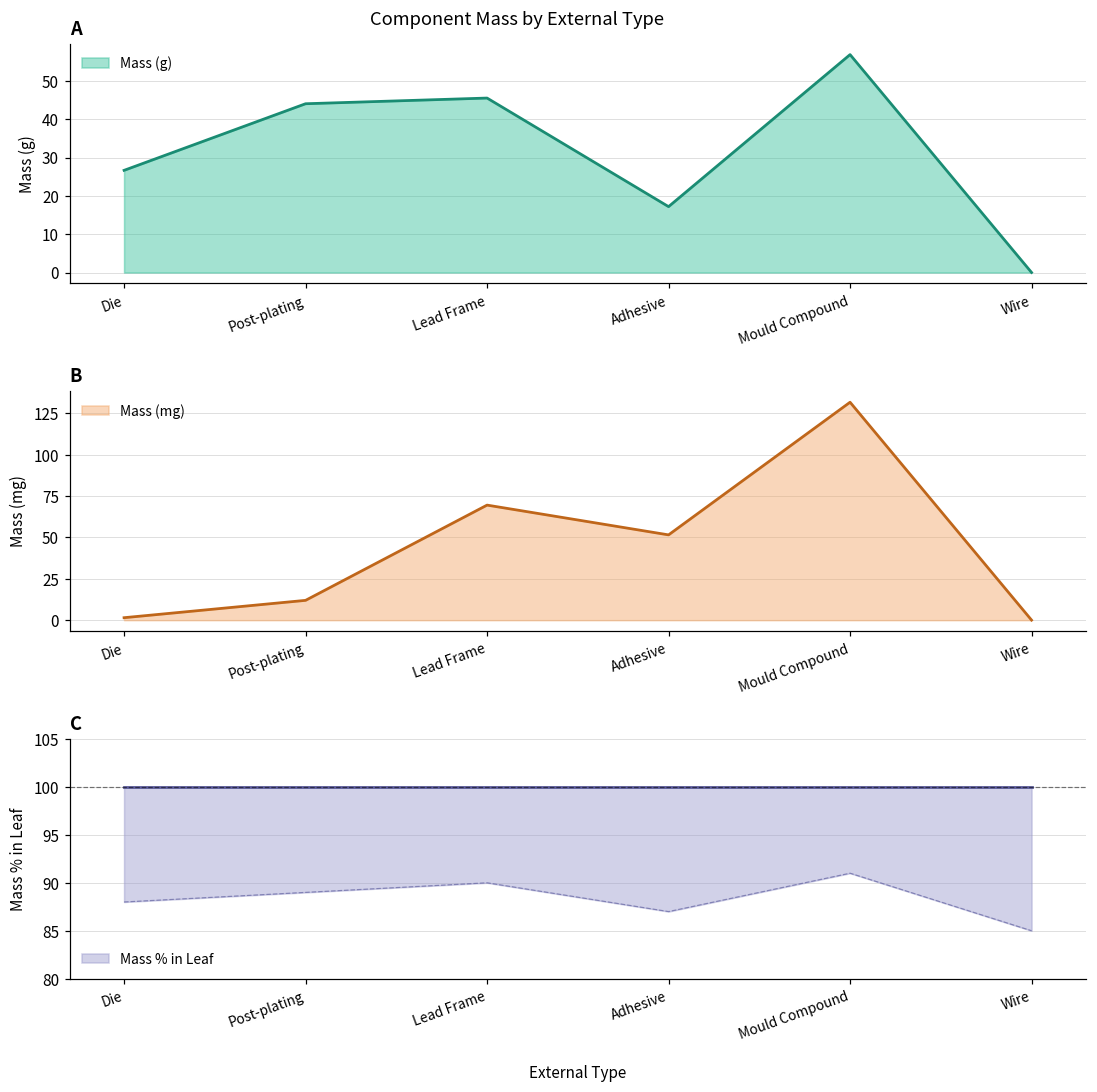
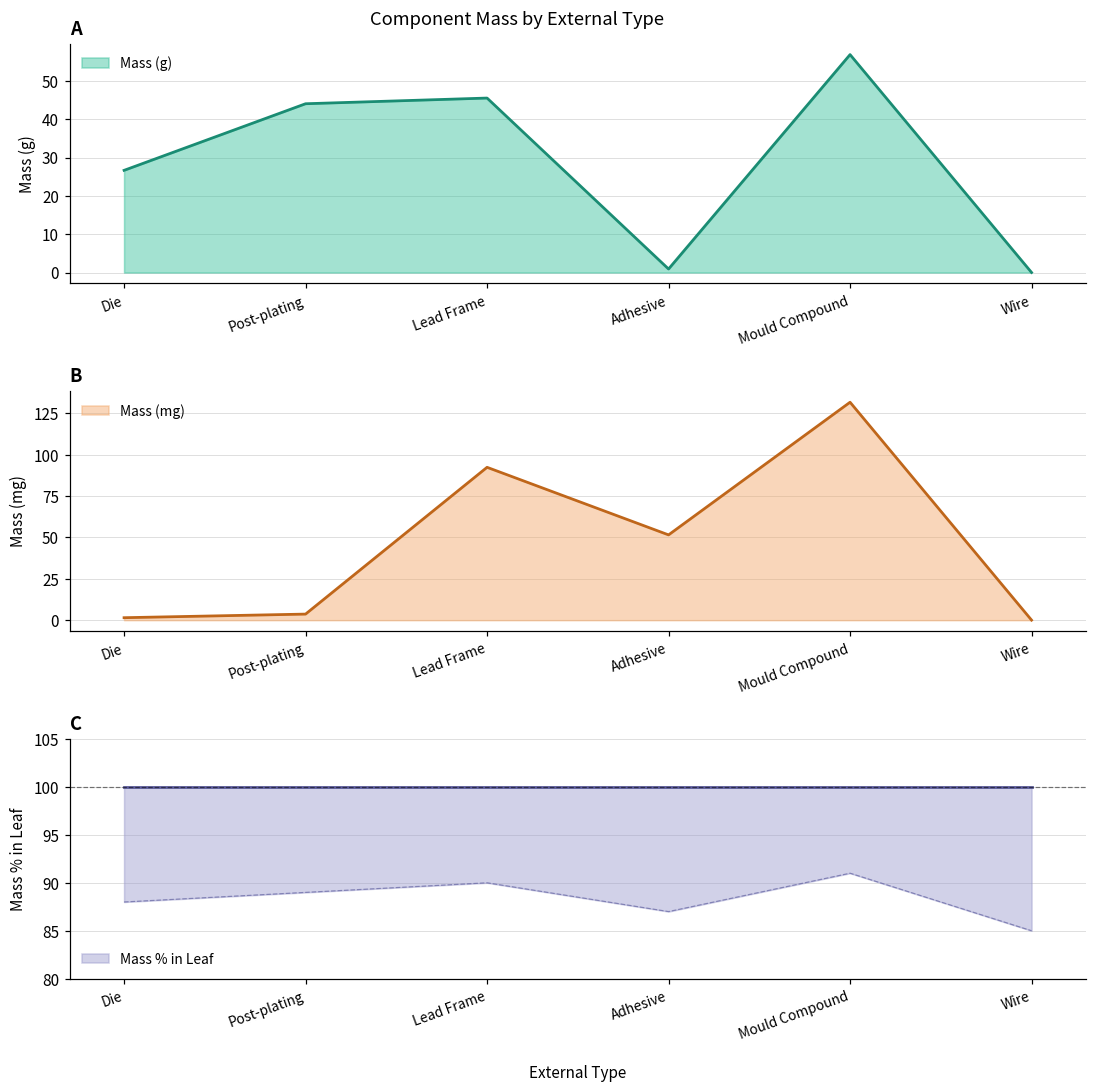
  {
    "A": {
      "Die": 27,
      "Post-plating": 44,
      "Lead Frame": 46,
-     "Adhesive": 17,
+     "Adhesive": 1,
      "Mould Compound": 57,
      "Wire": 0
    },
    "B": {
      "Die": 2,
-     "Post-plating": 12,
-     "Lead Frame": 70,
+     "Post-plating": 4,
+     "Lead Frame": 92,
      "Adhesive": 52,
      "Mould Compound": 132,
      "Wire": 0
    },
    "C": {
      "Mass % in Leaf": {
        "Die": 100,
        "Post-plating": 100,
        "Lead Frame": 100,
        "Adhesive": 100,
        "Mould Compound": 100,
        "Wire": 100
      }
    }
  }
